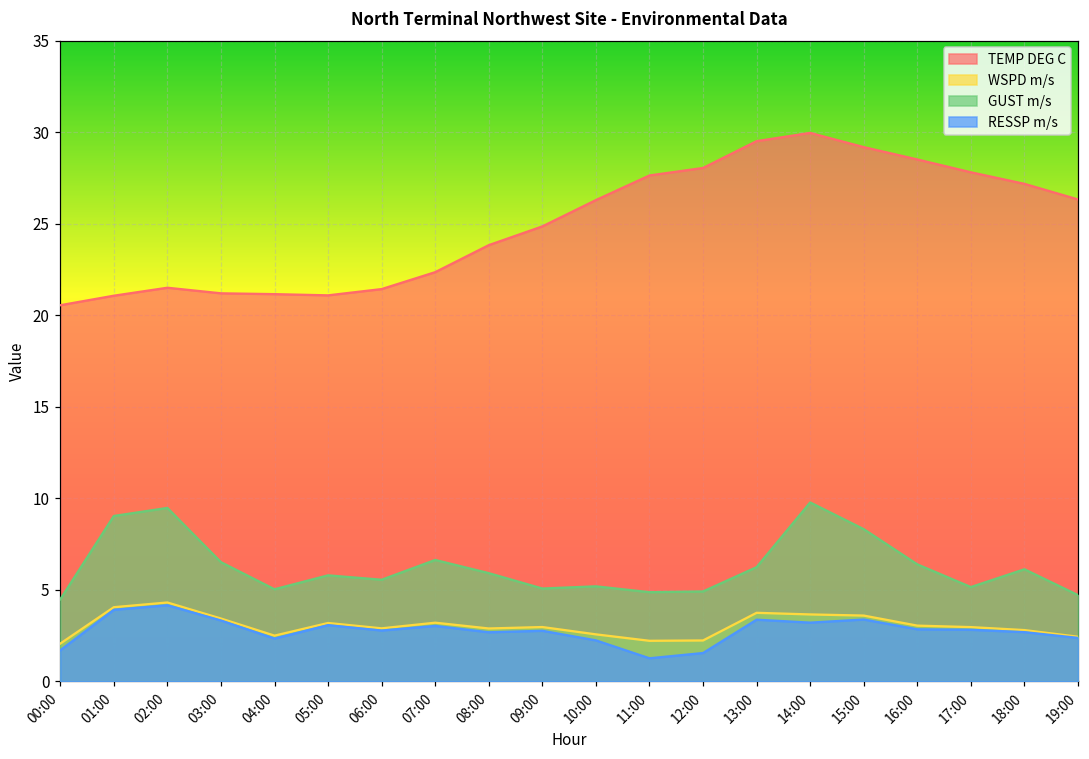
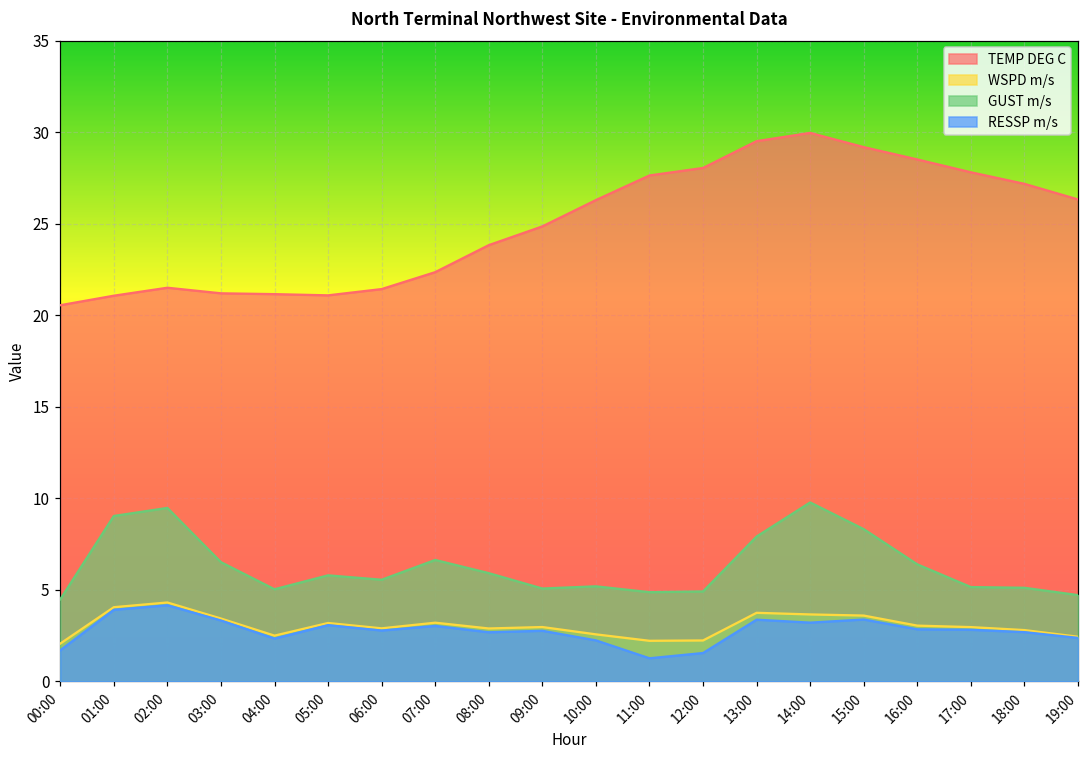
  {
    "TEMP DEG C": {
      "00:00": 20.5,
      "01:00": 21.1,
      "02:00": 21.5,
      "03:00": 21.2,
      "04:00": 21.1,
      "05:00": 21.1,
      "06:00": 21.4,
      "07:00": 22.3,
      "08:00": 23.8,
      "09:00": 24.8,
      "10:00": 26.3,
      "11:00": 27.6,
      "12:00": 28.0,
      "13:00": 29.5,
      "14:00": 30.0,
      "15:00": 29.2,
      "16:00": 28.5,
      "17:00": 27.8,
      "18:00": 27.2,
      "19:00": 26.3
    },
    "WSPD m/s": {
      "00:00": 2.1,
      "04:00": 2.5,
      "07:00": 3.2,
      "08:00": 2.9,
      "09:00": 3.0,
      "10:00": 2.6,
      "11:00": 2.2,
      "12:00": 2.2,
      "13:00": 3.7,
      "14:00": 3.7,
      "15:00": 3.6,
      "16:00": 3.0
    },
    "GUST m/s": {
      "00:00": 4.5,
      "01:00": 9.0,
      "02:00": 9.5,
      "03:00": 6.5,
      "04:00": 5.0,
      "05:00": 5.8,
      "06:00": 5.5,
      "07:00": 6.6,
      "08:00": 5.9,
      "09:00": 5.1,
      "10:00": 5.2,
      "11:00": 4.9,
      "12:00": 4.9,
-     "13:00": 6.2,
+     "13:00": 7.9,
      "14:00": 9.8,
      "15:00": 8.3,
      "16:00": 6.4,
      "17:00": 5.1,
-     "18:00": 6.1,
+     "18:00": 5.1,
      "19:00": 4.7
    },
    "RESSP m/s": {
      "00:00": 1.7,
      "04:00": 2.3,
      "07:00": 3.0,
      "08:00": 2.7,
      "09:00": 2.8,
      "10:00": 2.2,
      "11:00": 1.3,
      "12:00": 1.5,
      "13:00": 3.4,
      "14:00": 3.2,
      "15:00": 3.4,
      "16:00": 2.8
    }
  }
